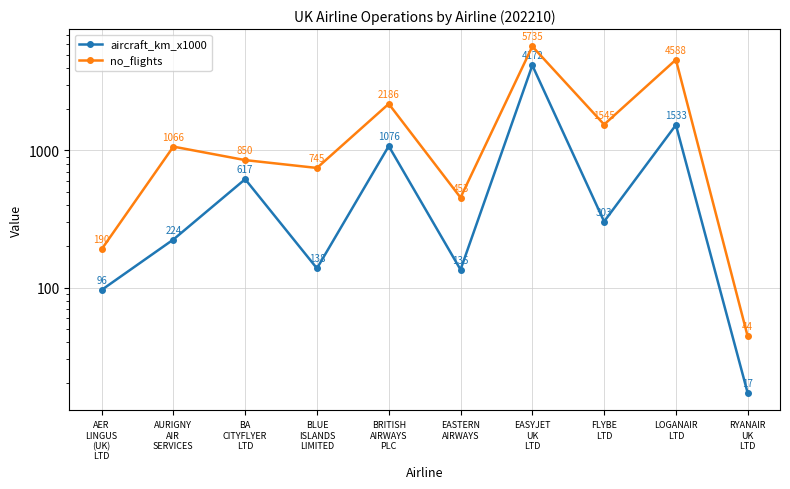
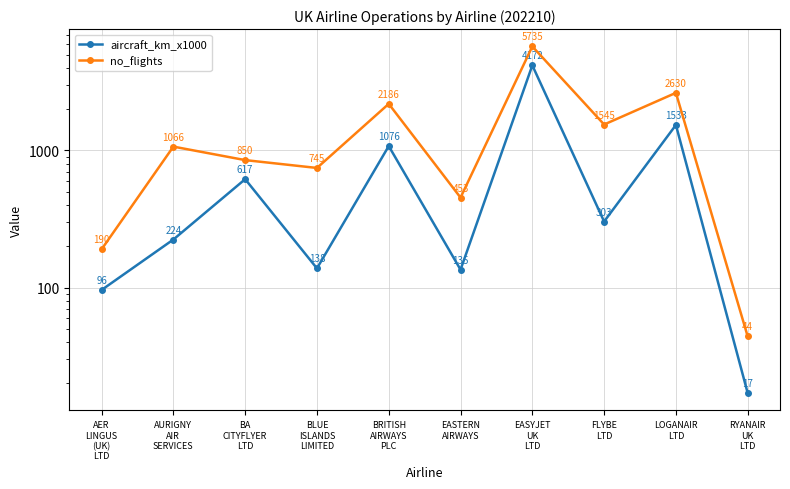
  {
    "aircraft_km_x1000": {
      "AER LINGUS (UK) LTD": 96,
      "AURIGNY AIR SERVICES": 224,
      "BA CITYFLYER LTD": 617,
      "BLUE ISLANDS LIMITED": 138,
      "BRITISH AIRWAYS PLC": 1076,
      "EASTERN AIRWAYS": 135,
      "EASYJET UK LTD": 4172,
      "FLYBE LTD": 303,
      "LOGANAIR LTD": 1533,
      "RYANAIR UK LTD": 17
    },
    "no_flights": {
      "AER LINGUS (UK) LTD": 190,
      "AURIGNY AIR SERVICES": 1066,
      "BA CITYFLYER LTD": 850,
      "BLUE ISLANDS LIMITED": 745,
      "BRITISH AIRWAYS PLC": 2186,
      "EASTERN AIRWAYS": 453,
      "EASYJET UK LTD": 5735,
      "FLYBE LTD": 1545,
-     "LOGANAIR LTD": 4588,
+     "LOGANAIR LTD": 2630,
      "RYANAIR UK LTD": 44
    }
  }
